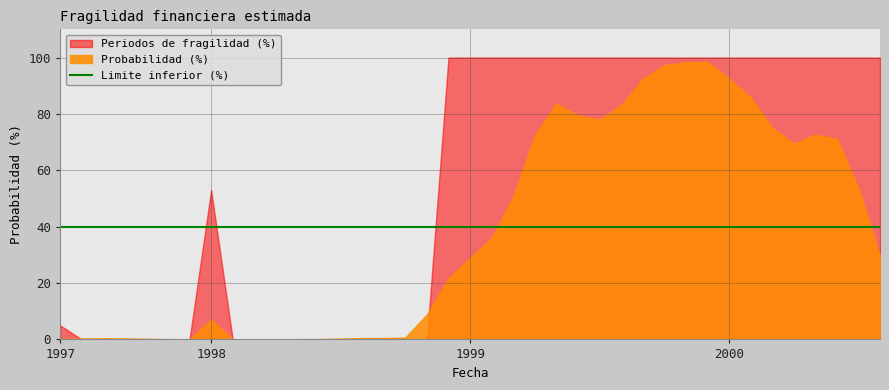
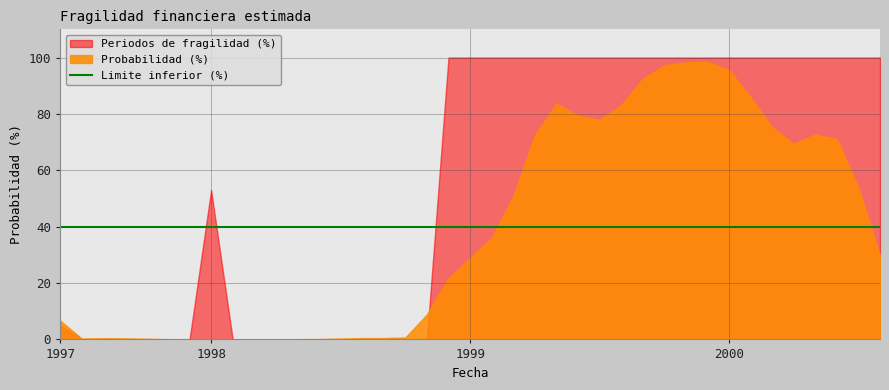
  {
    "Limite inferior (%)": {
      "1997": 40,
      "1998": 40,
      "1999": 40,
      "2000": 40
    },
    "Periodos de fragilidad (%)": {
      "1997": 5,
      "1998": 53,
      "1999": 100,
      "2000": 100
    },
    "Probabilidad (%)": {
-     "1997": 0,
-     "1998": 7,
+     "1997": 7,
+     "1998": 0,
      "1999": 29,
-     "2000": 93
+     "2000": 96
    }
  }
